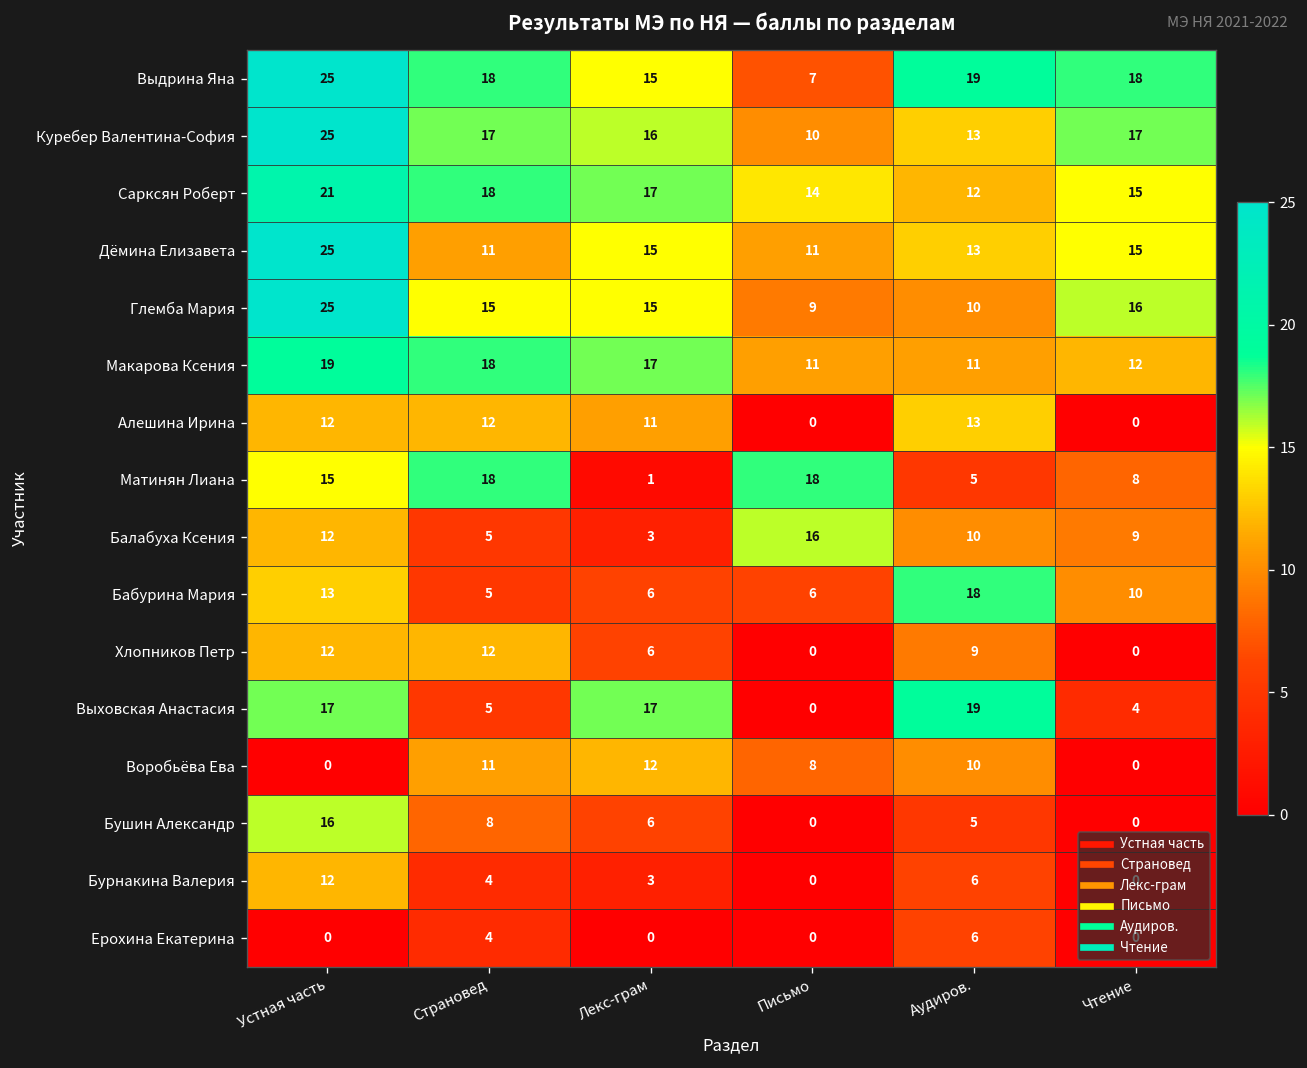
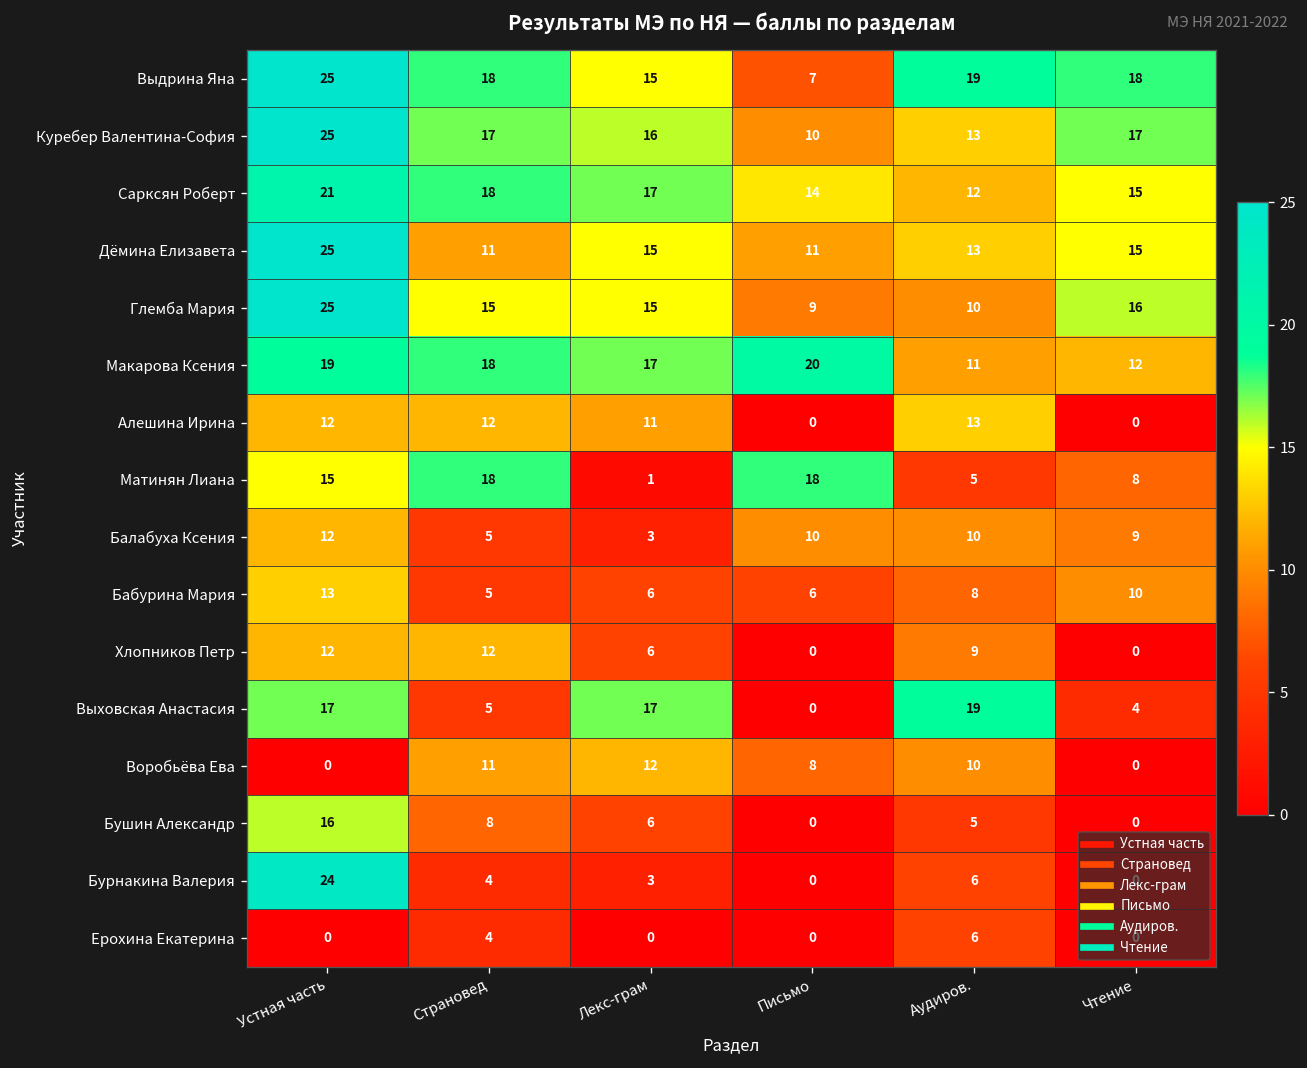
  {
    "Выдрина Яна": {
      "Устная часть": 25,
      "Страновед": 18,
      "Лекс-грам": 15,
      "Письмо": 7,
      "Аудиров.": 19,
      "Чтение": 18
    },
    "Куребер Валентина-София": {
      "Устная часть": 25,
      "Страновед": 17,
      "Лекс-грам": 16,
      "Письмо": 10,
      "Аудиров.": 13,
      "Чтение": 17
    },
    "Сарксян Роберт": {
      "Устная часть": 21,
      "Страновед": 18,
      "Лекс-грам": 17,
      "Письмо": 14,
      "Аудиров.": 12,
      "Чтение": 15
    },
    "Дёмина Елизавета": {
      "Устная часть": 25,
      "Страновед": 11,
      "Лекс-грам": 15,
      "Письмо": 11,
      "Аудиров.": 13,
      "Чтение": 15
    },
    "Глемба Мария": {
      "Устная часть": 25,
      "Страновед": 15,
      "Лекс-грам": 15,
      "Письмо": 9,
      "Аудиров.": 10,
      "Чтение": 16
    },
    "Макарова Ксения": {
      "Устная часть": 19,
      "Страновед": 18,
      "Лекс-грам": 17,
-     "Письмо": 11,
+     "Письмо": 20,
      "Аудиров.": 11,
      "Чтение": 12
    },
    "Алешина Ирина": {
      "Устная часть": 12,
      "Страновед": 12,
      "Лекс-грам": 11,
      "Письмо": 0,
      "Аудиров.": 13,
      "Чтение": 0
    },
    "Матинян Лиана": {
      "Устная часть": 15,
      "Страновед": 18,
      "Лекс-грам": 1,
      "Письмо": 18,
      "Аудиров.": 5,
      "Чтение": 8
    },
    "Балабуха Ксения": {
      "Устная часть": 12,
      "Страновед": 5,
      "Лекс-грам": 3,
-     "Письмо": 16,
+     "Письмо": 10,
      "Аудиров.": 10,
      "Чтение": 9
    },
    "Бабурина Мария": {
      "Устная часть": 13,
      "Страновед": 5,
      "Лекс-грам": 6,
      "Письмо": 6,
-     "Аудиров.": 18,
+     "Аудиров.": 8,
      "Чтение": 10
    },
    "Хлопников Петр": {
      "Устная часть": 12,
      "Страновед": 12,
      "Лекс-грам": 6,
      "Письмо": 0,
      "Аудиров.": 9,
      "Чтение": 0
    },
    "Выховская Анастасия": {
      "Устная часть": 17,
      "Страновед": 5,
      "Лекс-грам": 17,
      "Письмо": 0,
      "Аудиров.": 19,
      "Чтение": 4
    },
    "Воробьёва Ева": {
      "Устная часть": 0,
      "Страновед": 11,
      "Лекс-грам": 12,
      "Письмо": 8,
      "Аудиров.": 10,
      "Чтение": 0
    },
    "Бушин Александр": {
      "Устная часть": 16,
      "Страновед": 8,
      "Лекс-грам": 6,
      "Письмо": 0,
      "Аудиров.": 5,
      "Чтение": 0
    },
    "Бурнакина Валерия": {
-     "Устная часть": 12,
+     "Устная часть": 24,
      "Страновед": 4,
      "Лекс-грам": 3,
      "Письмо": 0,
      "Аудиров.": 6
    },
    "Ерохина Екатерина": {
      "Устная часть": 0,
      "Страновед": 4,
      "Лекс-грам": 0,
      "Письмо": 0,
      "Аудиров.": 6
    }
  }
